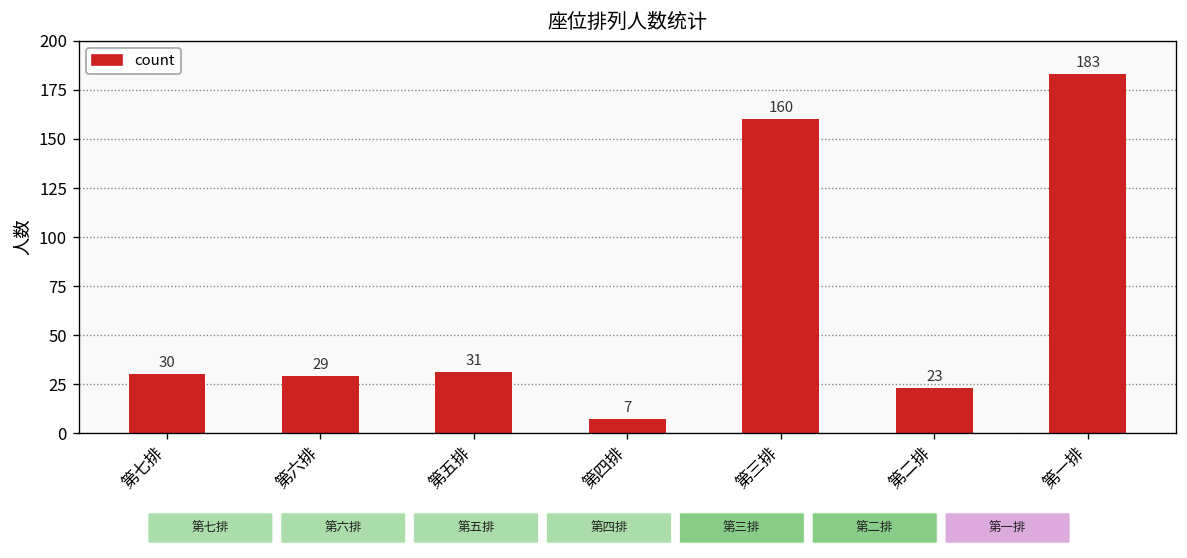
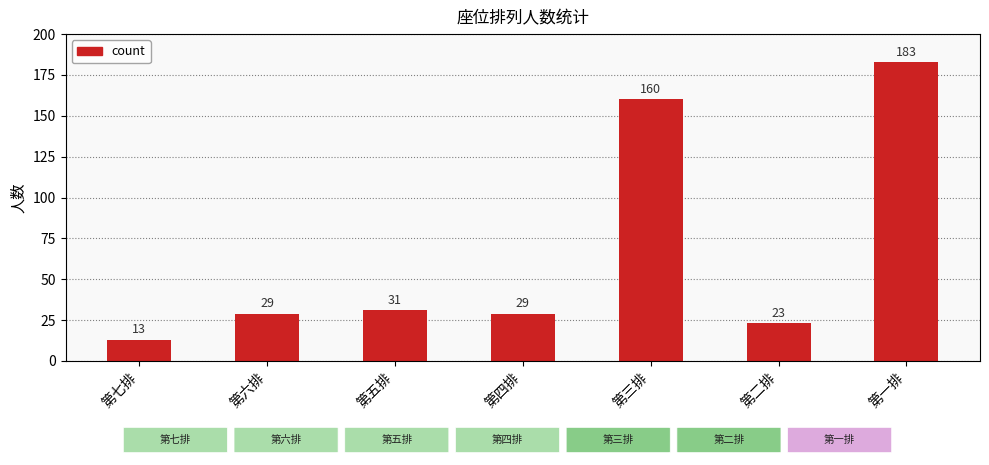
  {
-   "第七排": 30,
+   "第七排": 13,
    "第六排": 29,
    "第五排": 31,
-   "第四排": 7,
+   "第四排": 29,
    "第三排": 160,
    "第二排": 23,
    "第一排": 183
  }
